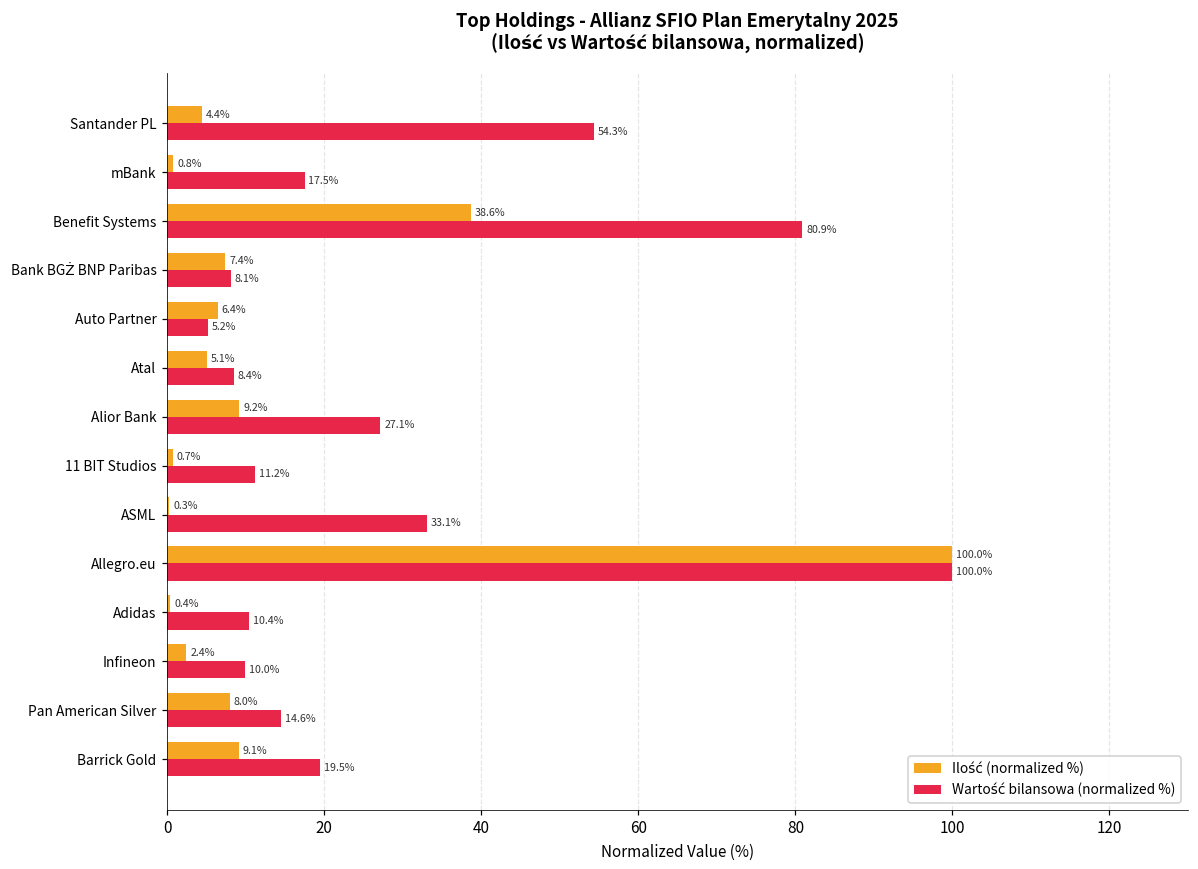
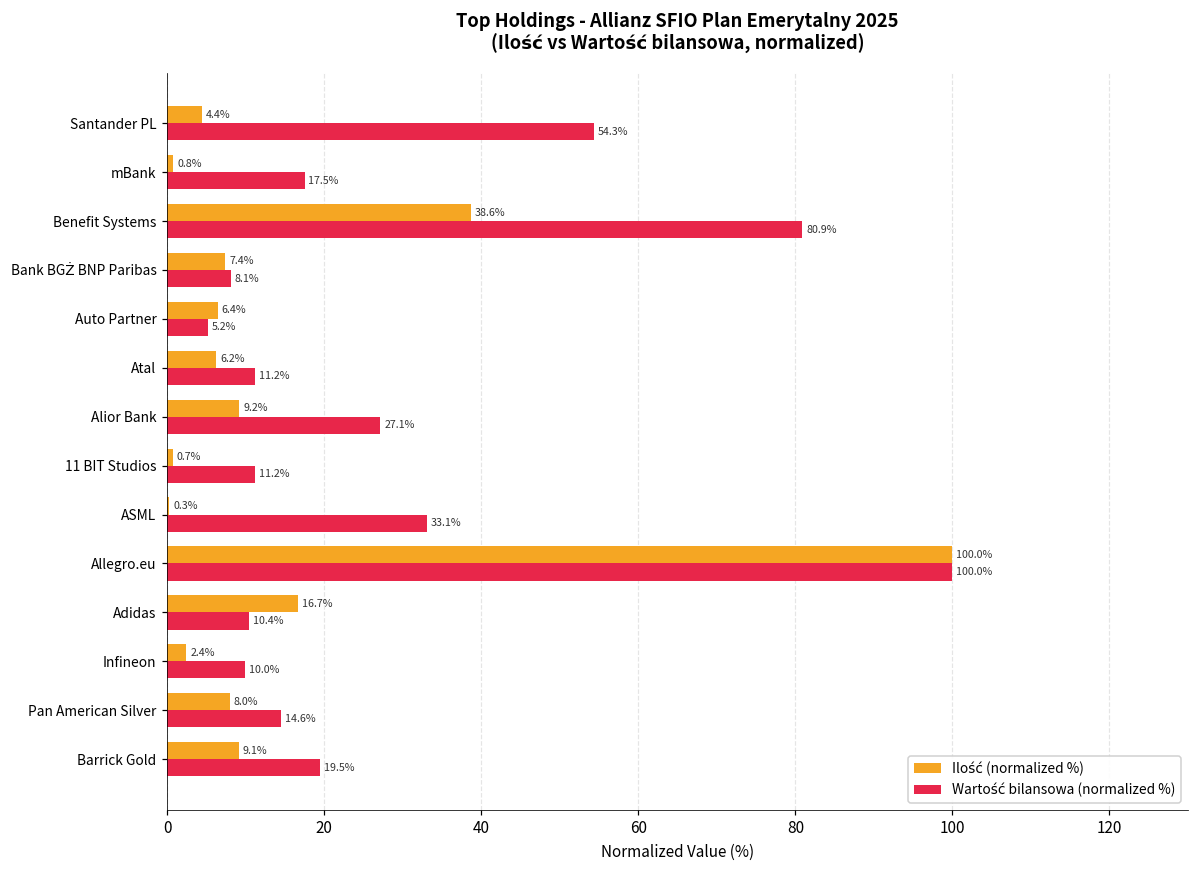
  {
    "Ilość (normalized %)": {
      "Santander PL": "4.4%",
      "mBank": "0.8%",
      "Benefit Systems": "38.6%",
      "Bank BGŻ BNP Paribas": "7.4%",
      "Auto Partner": "6.4%",
-     "Atal": "5.1%",
+     "Atal": "6.2%",
      "Alior Bank": "9.2%",
      "11 BIT Studios": "0.7%",
      "ASML": "0.3%",
      "Allegro.eu": "100.0%",
-     "Adidas": "0.4%",
+     "Adidas": "16.7%",
      "Infineon": "2.4%",
      "Pan American Silver": "8.0%",
      "Barrick Gold": "9.1%"
    },
    "Wartość bilansowa (normalized %)": {
      "Santander PL": "54.3%",
      "mBank": "17.5%",
      "Benefit Systems": "80.9%",
      "Bank BGŻ BNP Paribas": "8.1%",
      "Auto Partner": "5.2%",
-     "Atal": "8.4%",
+     "Atal": "11.2%",
      "Alior Bank": "27.1%",
      "11 BIT Studios": "11.2%",
      "ASML": "33.1%",
      "Allegro.eu": "100.0%",
      "Adidas": "10.4%",
      "Infineon": "10.0%",
      "Pan American Silver": "14.6%",
      "Barrick Gold": "19.5%"
    }
  }
